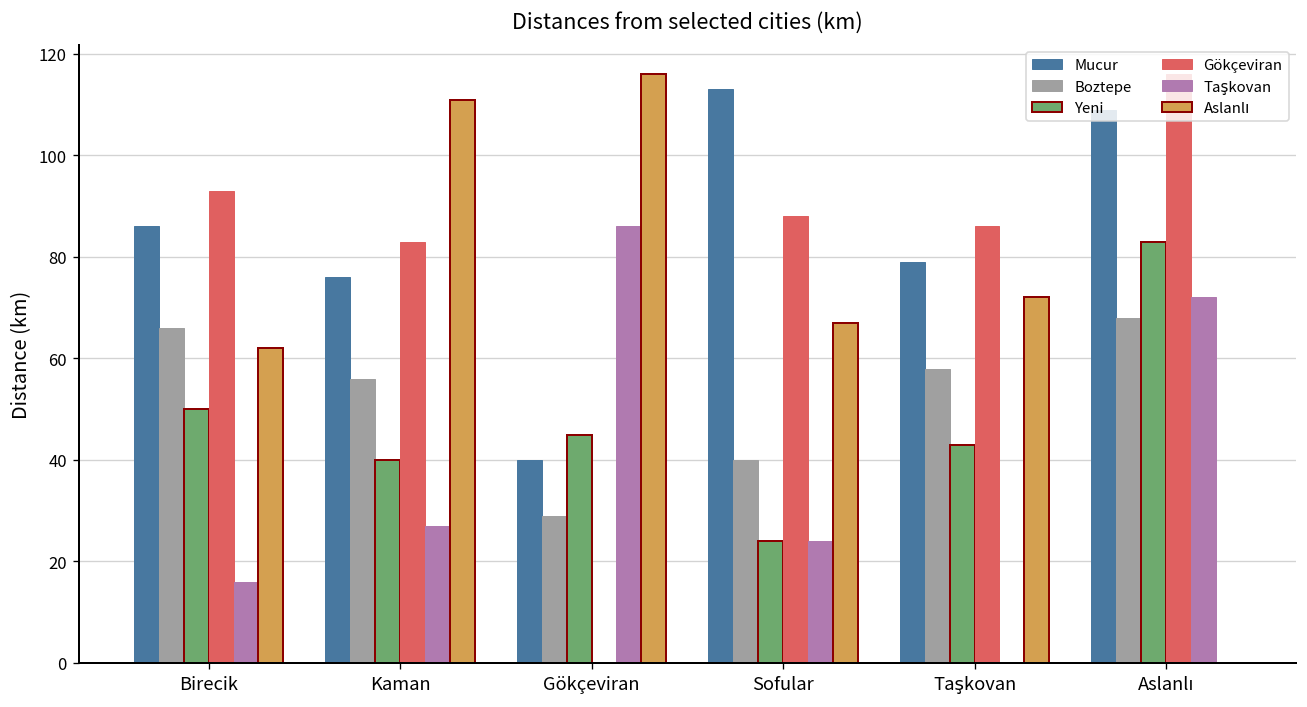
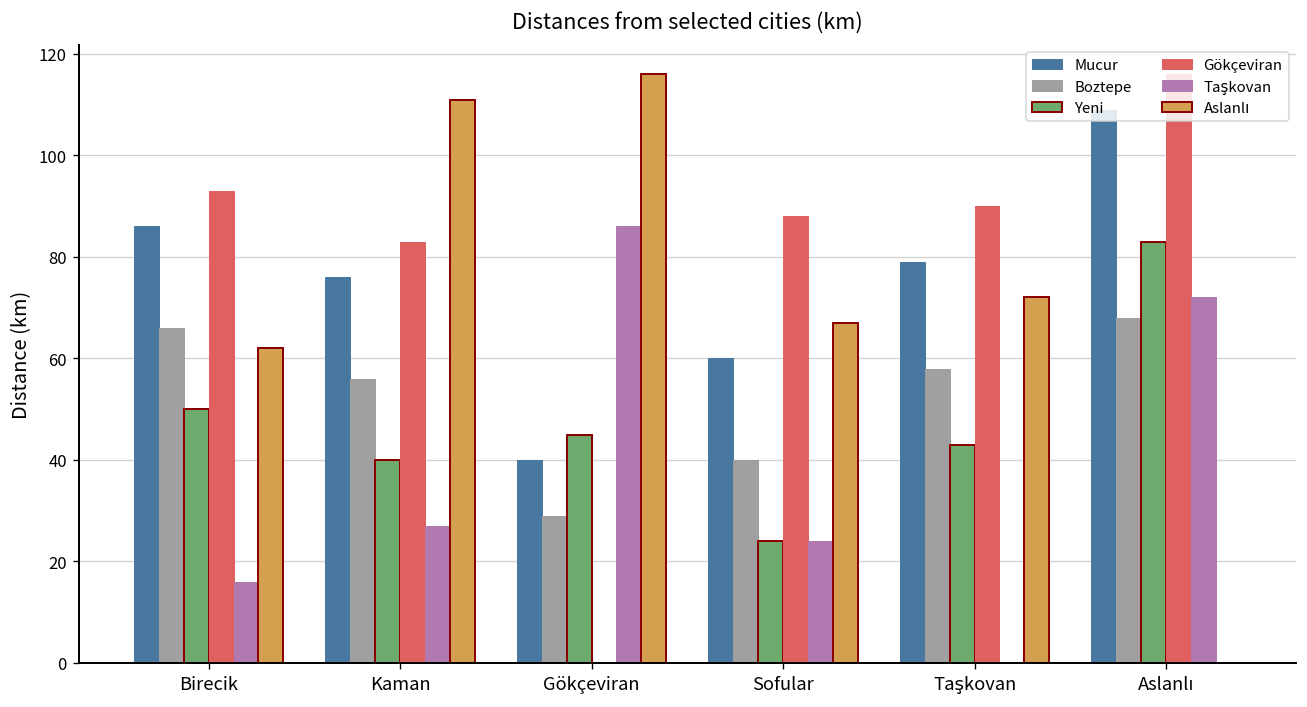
  {
    "Mucur": {
      "Birecik": 86,
      "Kaman": 76,
      "Gökçeviran": 40,
-     "Sofular": 113,
+     "Sofular": 60,
      "Taşkovan": 79
    },
    "Yeni": {
      "Birecik": 50,
      "Kaman": 40,
      "Gökçeviran": 45,
      "Sofular": 24,
      "Taşkovan": 43,
      "Aslanlı": 83
    },
    "Gökçeviran": {
      "Birecik": 93,
      "Kaman": 83,
      "Gökçeviran": 0,
      "Sofular": 88,
-     "Taşkovan": 86
+     "Taşkovan": 90
    },
    "Aslanlı": {
      "Birecik": 62,
      "Kaman": 111,
      "Gökçeviran": 116,
      "Sofular": 67,
      "Taşkovan": 72,
      "Aslanlı": 0
    }
  }
